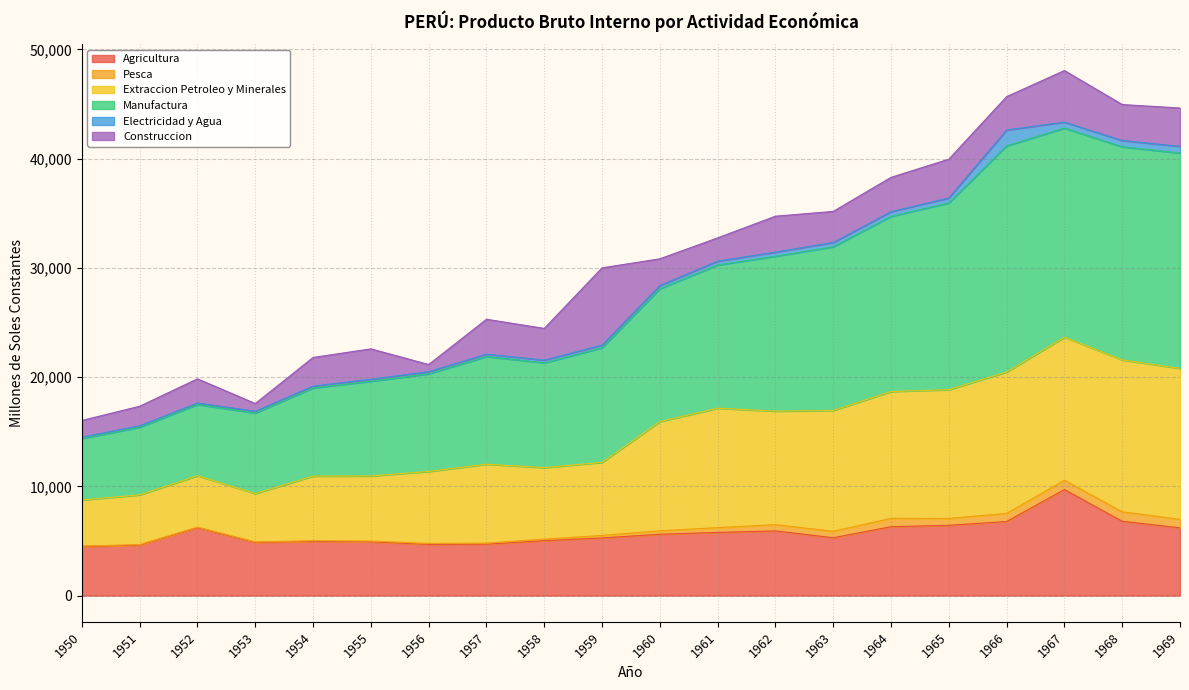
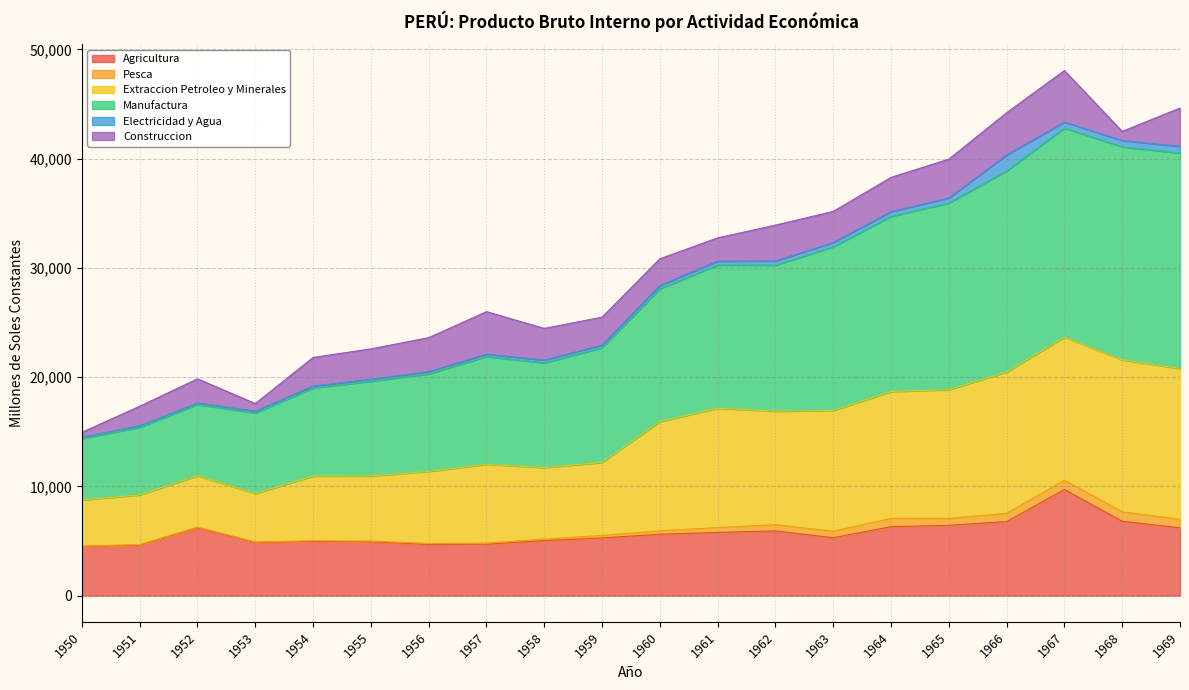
  {
    "Agricultura": {
      "1960": "5,600",
      "1961": "5,800",
      "1962": "5,900",
      "1963": "5,300",
      "1964": "6,300",
      "1965": "6,400",
      "1966": "6,800",
      "1967": "9,700",
      "1968": "6,800",
      "1969": "6,200"
    },
    "Manufactura": {
      "1958": "9,600",
      "1959": "10,500",
      "1960": "12,200",
      "1961": "13,100",
-     "1962": "14,200",
+     "1962": "13,400",
      "1963": "15,000",
      "1964": "16,000",
      "1965": "17,100",
-     "1966": "20,700",
+     "1966": "18,400",
      "1967": "19,100",
      "1968": "19,500",
      "1969": "19,700"
    },
    "Electricidad y Agua": {
      "1958": "300",
      "1959": "300",
      "1960": "300",
      "1961": "400",
      "1962": "400",
      "1963": "400",
      "1964": "400",
      "1965": "500",
      "1966": "1,500",
      "1967": "500",
      "1968": "600",
      "1969": "600"
    },
    "Construccion": {
-     "1950": "1,500",
+     "1950": "400",
      "1951": "1,800",
      "1952": "2,200",
      "1953": "700",
      "1954": "2,600",
      "1955": "2,800",
-     "1956": "700",
-     "1957": "3,200",
+     "1956": "3,100",
+     "1957": "3,900",
      "1958": "2,900",
-     "1959": "7,100",
+     "1959": "2,600",
      "1960": "2,500",
      "1961": "2,100",
      "1962": "3,300",
      "1963": "2,800",
      "1964": "3,100",
      "1965": "3,600",
-     "1966": "3,100",
+     "1966": "3,900",
      "1967": "4,700",
-     "1968": "3,300",
+     "1968": "800",
      "1969": "3,500"
    }
  }
